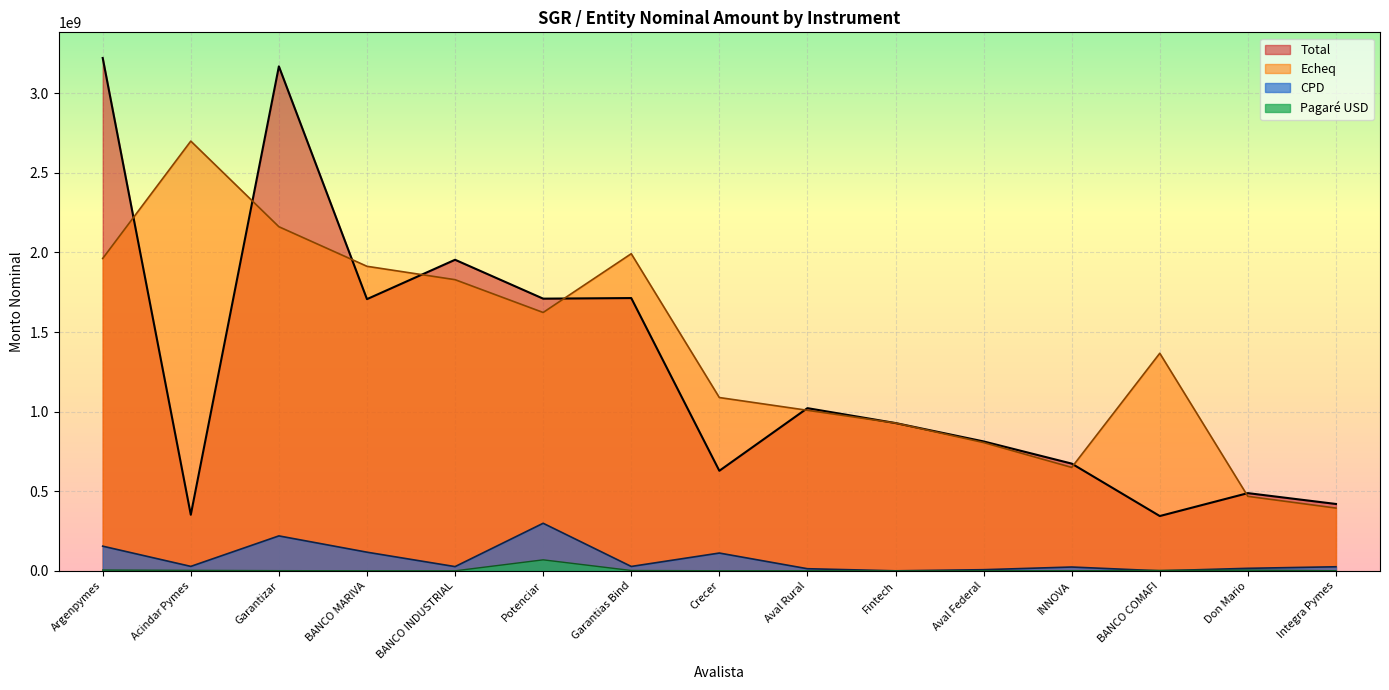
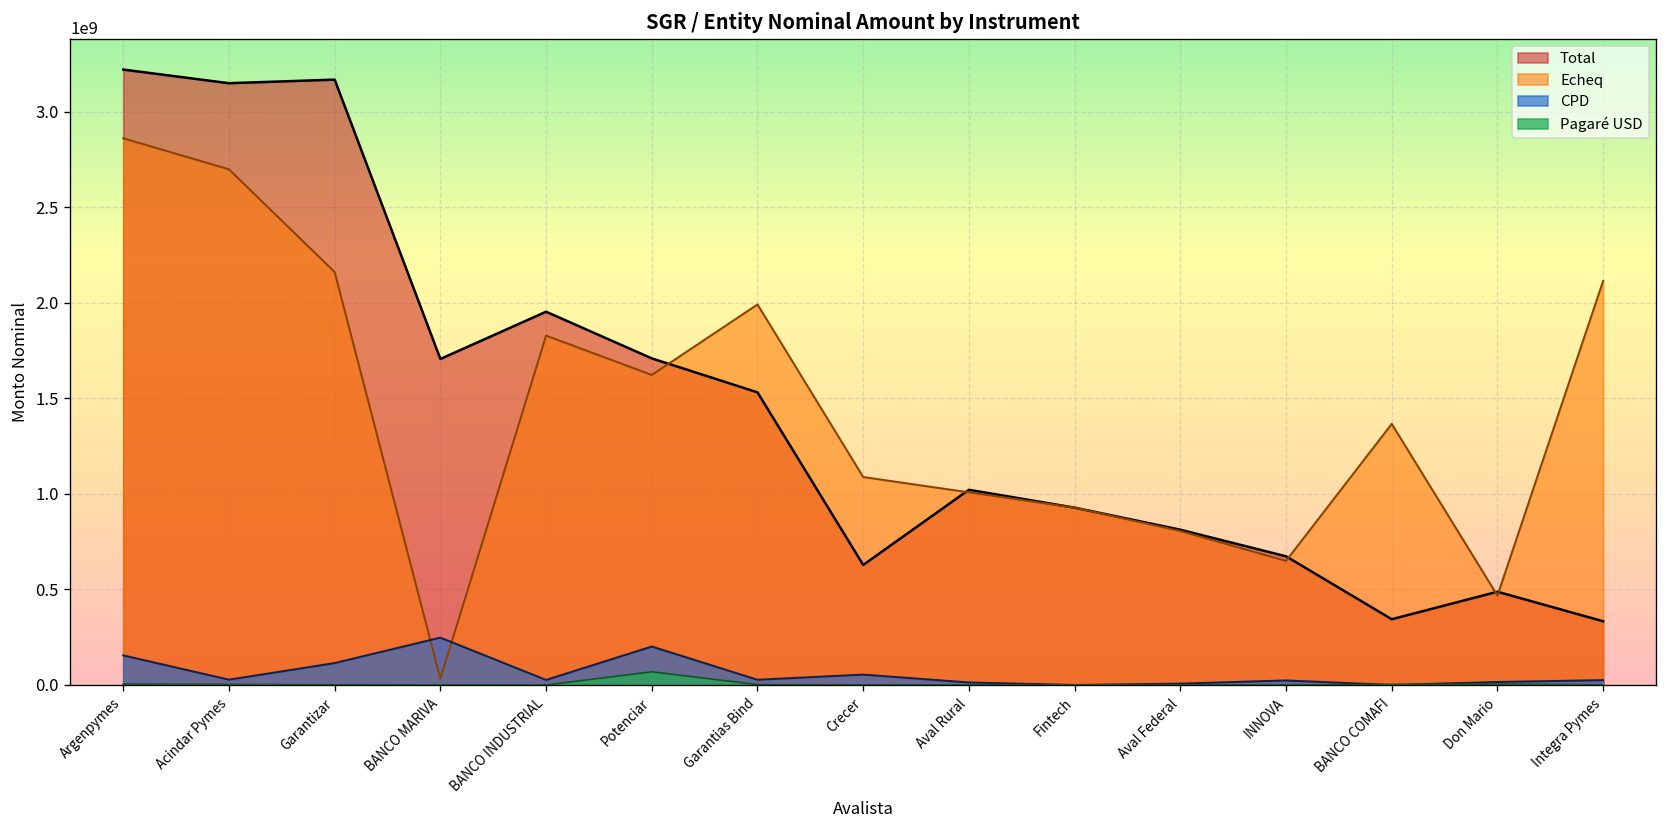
  {
    "Total": {
      "Argenpymes": 3220000000,
-     "Acindar Pymes": 350000000,
+     "Acindar Pymes": 3150000000,
      "Garantizar": 3170000000,
      "BANCO MARIVA": 1710000000,
      "BANCO INDUSTRIAL": 1950000000,
      "Potenciar": 1710000000,
-     "Garantias Bind": 1710000000,
+     "Garantias Bind": 1530000000,
      "Crecer": 630000000,
      "INNOVA": 670000000,
      "BANCO COMAFI": 340000000,
      "Don Mario": 490000000,
-     "Integra Pymes": 420000000
+     "Integra Pymes": 330000000
    },
    "Echeq": {
-     "Argenpymes": 1960000000,
+     "Argenpymes": 2860000000,
      "Acindar Pymes": 2700000000,
      "Garantizar": 2160000000,
-     "BANCO MARIVA": 1910000000,
+     "BANCO MARIVA": 30000000,
      "BANCO INDUSTRIAL": 1830000000,
      "Potenciar": 1620000000,
      "Garantias Bind": 1990000000,
      "Crecer": 1090000000,
      "INNOVA": 650000000,
      "BANCO COMAFI": 1370000000,
      "Don Mario": 470000000,
-     "Integra Pymes": 390000000
+     "Integra Pymes": 2120000000
    },
    "CPD": {
      "Argenpymes": 150000000,
      "Acindar Pymes": 30000000,
-     "Garantizar": 220000000,
-     "BANCO MARIVA": 120000000,
+     "Garantizar": 110000000,
+     "BANCO MARIVA": 250000000,
      "BANCO INDUSTRIAL": 30000000,
-     "Potenciar": 300000000,
+     "Potenciar": 200000000,
      "Garantias Bind": 30000000,
-     "Crecer": 110000000,
+     "Crecer": 50000000,
      "INNOVA": 20000000,
      "Integra Pymes": 30000000
    },
    "Pagaré USD": {
      "Argenpymes": 0,
      "Acindar Pymes": 0,
      "Garantizar": 0,
      "BANCO MARIVA": 0,
      "BANCO INDUSTRIAL": 0,
      "Potenciar": 70000000,
      "Garantias Bind": 0,
      "Crecer": 0,
      "INNOVA": 0,
      "Integra Pymes": 0
    }
  }
